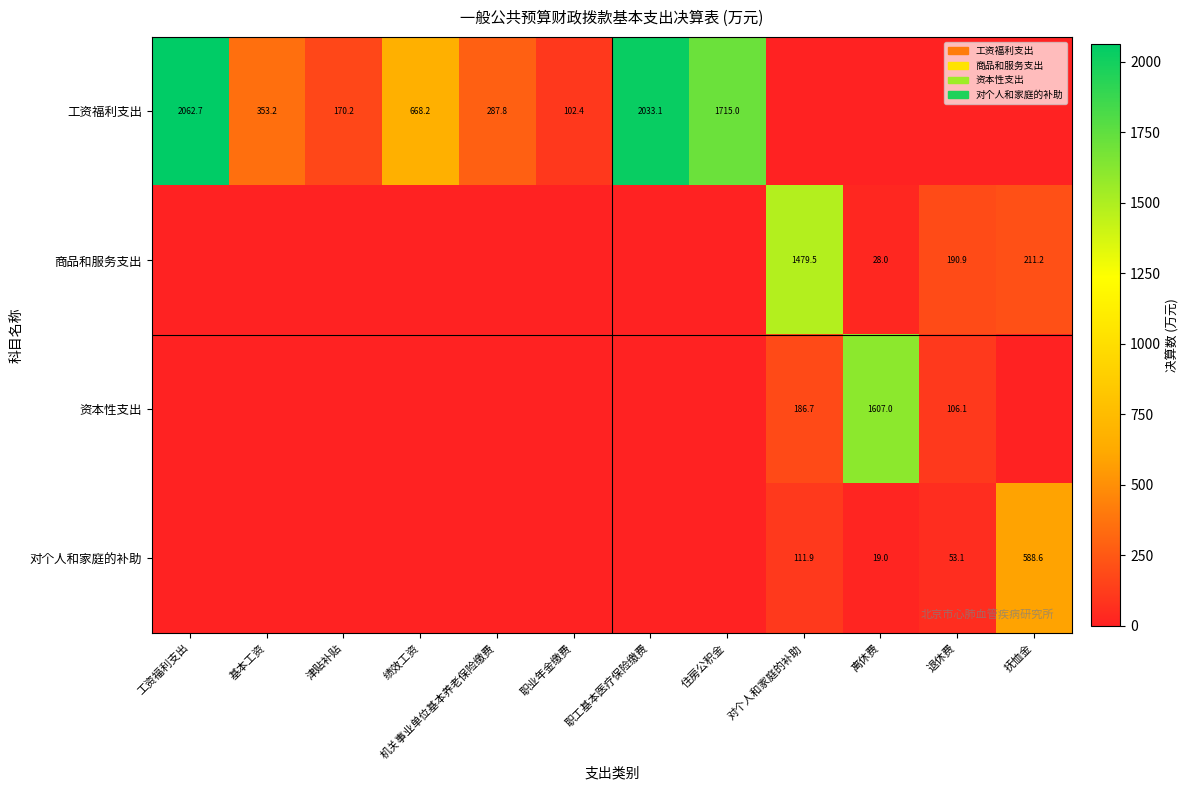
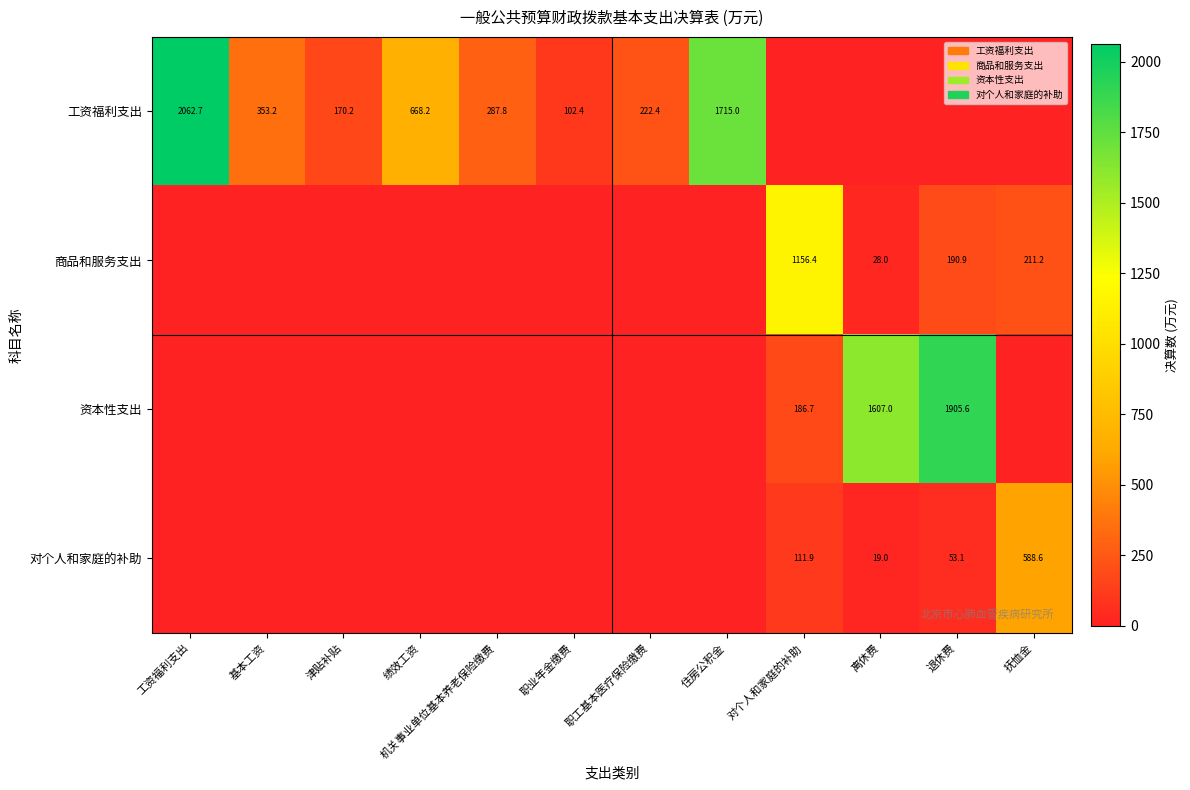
  {
    "工资福利支出": {
      "工资福利支出": 2062.7,
      "基本工资": 353.2,
      "津贴补贴": 170.2,
      "绩效工资": 668.2,
      "机关事业单位基本养老保险缴费": 287.8,
      "职业年金缴费": 102.4,
-     "职工基本医疗保险缴费": 2033.1,
+     "职工基本医疗保险缴费": 222.4,
      "住房公积金": 1715.0
    },
    "商品和服务支出": {
-     "对个人和家庭的补助": 1479.5,
+     "对个人和家庭的补助": 1156.4,
      "离休费": 28.0,
      "退休费": 190.9,
      "抚恤金": 211.2
    },
    "资本性支出": {
      "对个人和家庭的补助": 186.7,
      "离休费": 1607.0,
-     "退休费": 106.1
+     "退休费": 1905.6
    },
    "对个人和家庭的补助": {
      "对个人和家庭的补助": 111.9,
      "离休费": 19.0,
      "抚恤金": 588.6
    }
  }
